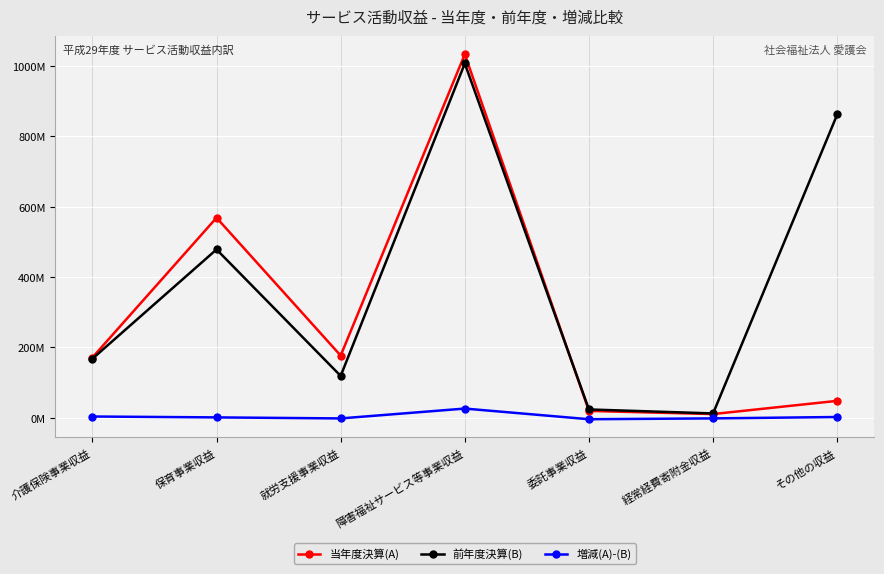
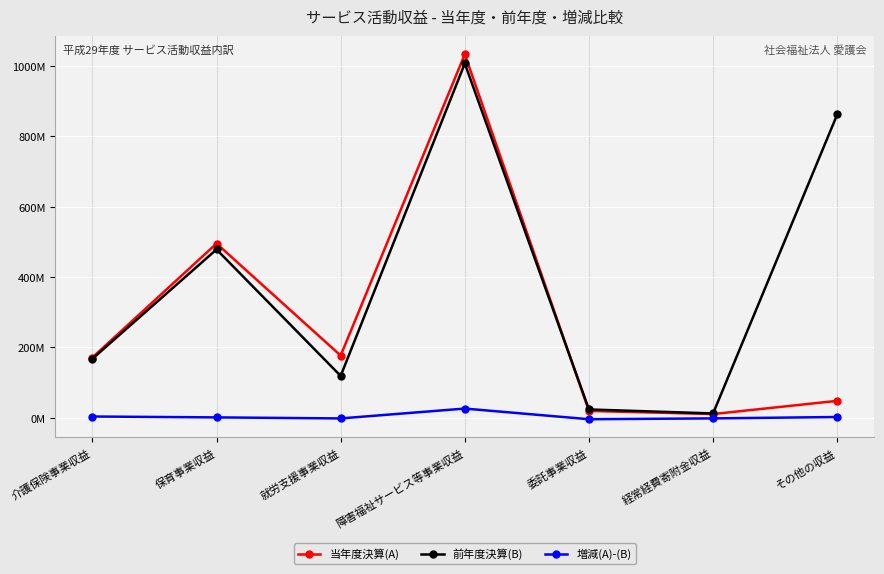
  {
    "当年度決算(A)": {
-     "保育事業収益": 570000000,
+     "保育事業収益": 500000000,
      "就労支援事業収益": 180000000,
      "障害福祉サービス等事業収益": 1030000000,
      "その他の収益": 50000000
    },
    "前年度決算(B)": {
      "保育事業収益": 480000000,
      "就労支援事業収益": 120000000,
      "障害福祉サービス等事業収益": 1010000000,
      "その他の収益": 860000000
    },
    "増減(A)-(B)": {
      "介護保険事業収益": 0,
      "保育事業収益": 0,
      "就労支援事業収益": 0,
      "障害福祉サービス等事業収益": 30000000,
      "委託事業収益": 0,
      "経常経費寄附金収益": 0,
      "その他の収益": 0
    }
  }
